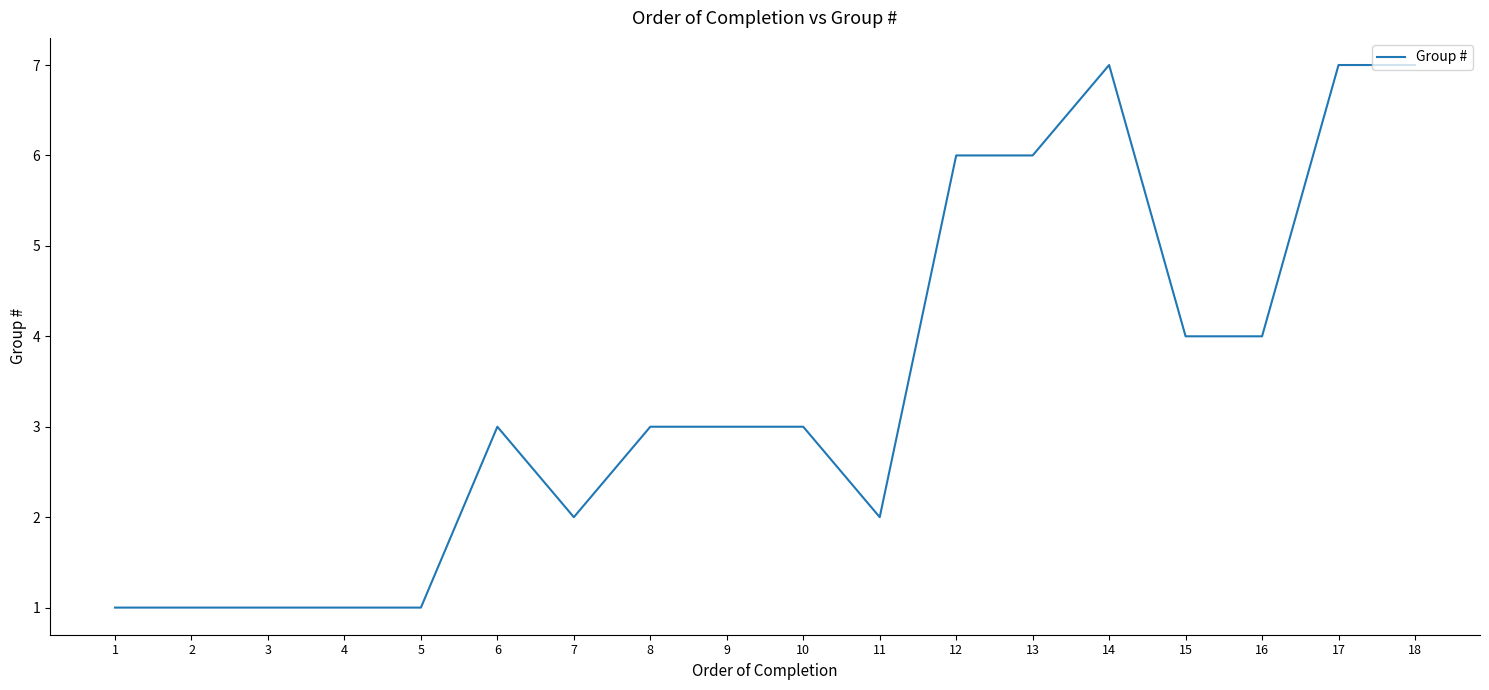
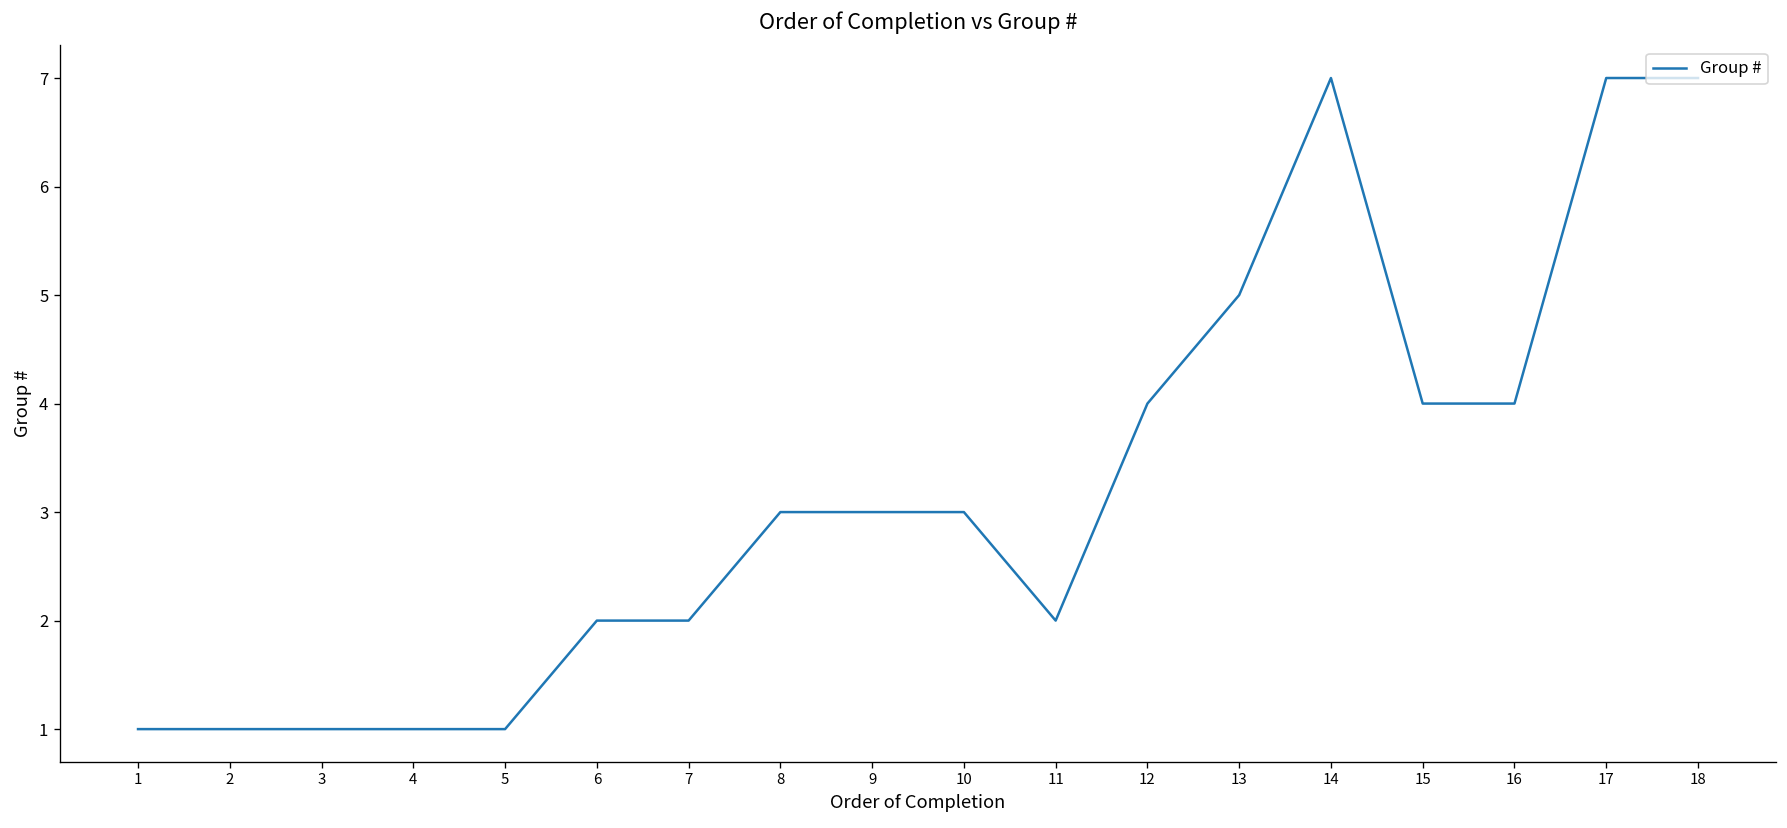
  {
    "1": 1,
    "2": 1,
    "3": 1,
    "4": 1,
    "5": 1,
-   "6": 3,
+   "6": 2,
    "7": 2,
    "8": 3,
    "9": 3,
    "10": 3,
    "11": 2,
-   "12": 6,
-   "13": 6,
+   "12": 4,
+   "13": 5,
    "14": 7,
    "15": 4,
    "16": 4,
    "17": 7
  }
